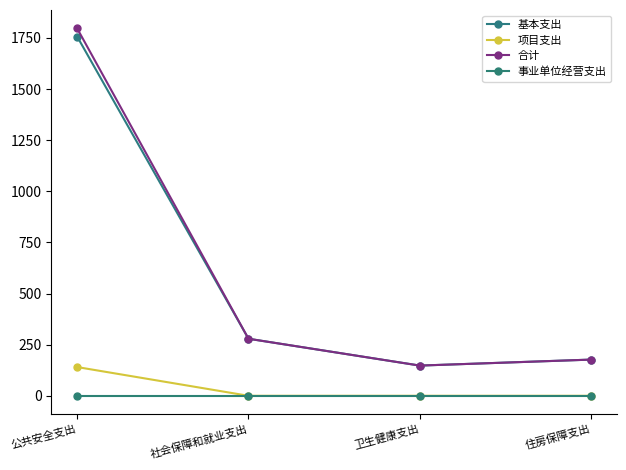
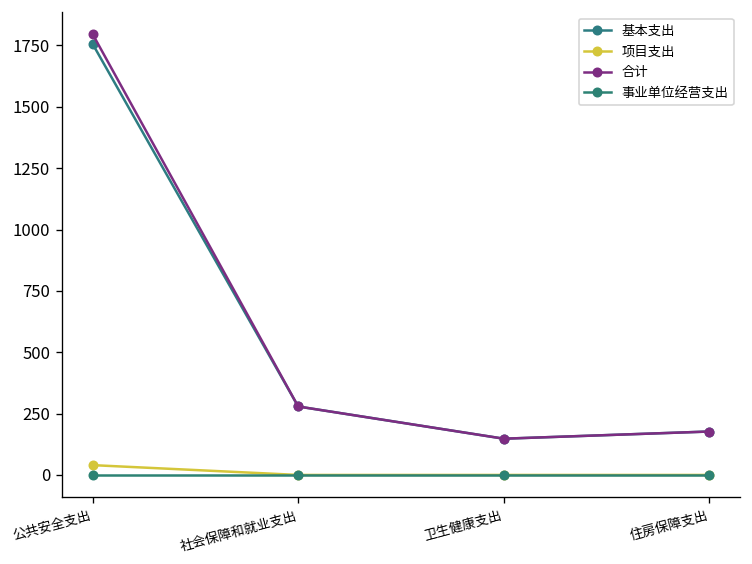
  {
    "项目支出": {
-     "公共安全支出": 140
+     "公共安全支出": 40
    },
    "合计": {
      "公共安全支出": 1800
    }
  }
